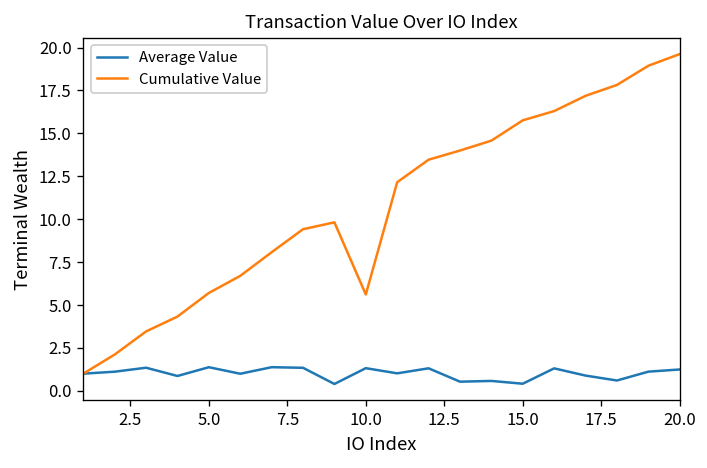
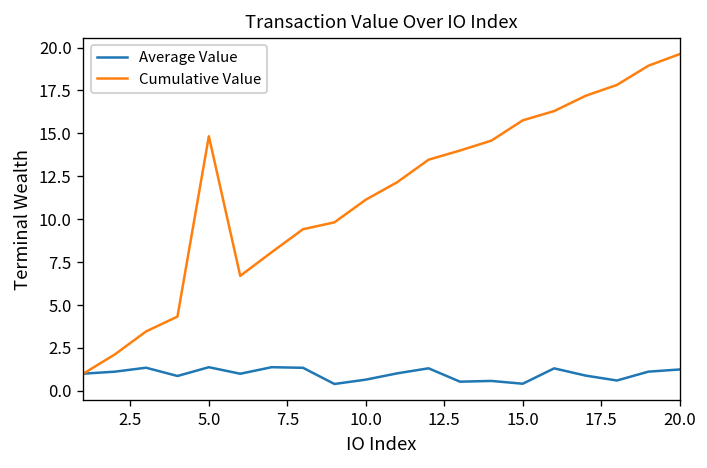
  {
    "Average Value": {
      "5.0": 1.4,
-     "10.0": 1.3,
+     "10.0": 0.7,
      "15.0": 0.4,
      "20.0": 1.2
    },
    "Cumulative Value": {
-     "5.0": 5.7,
-     "10.0": 5.6,
+     "5.0": 14.8,
+     "10.0": 11.1,
      "15.0": 15.8,
      "20.0": 19.6
    }
  }
